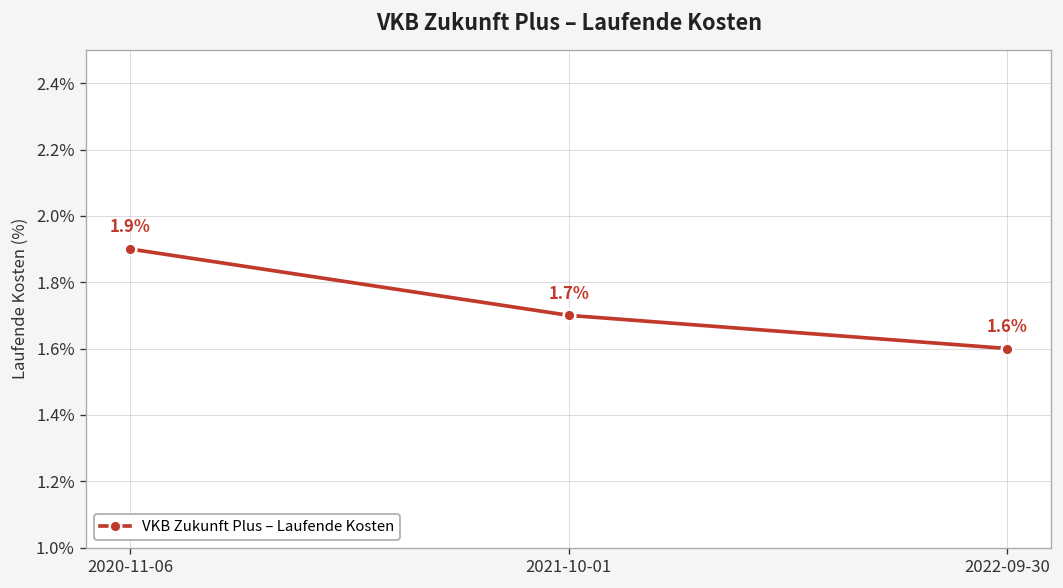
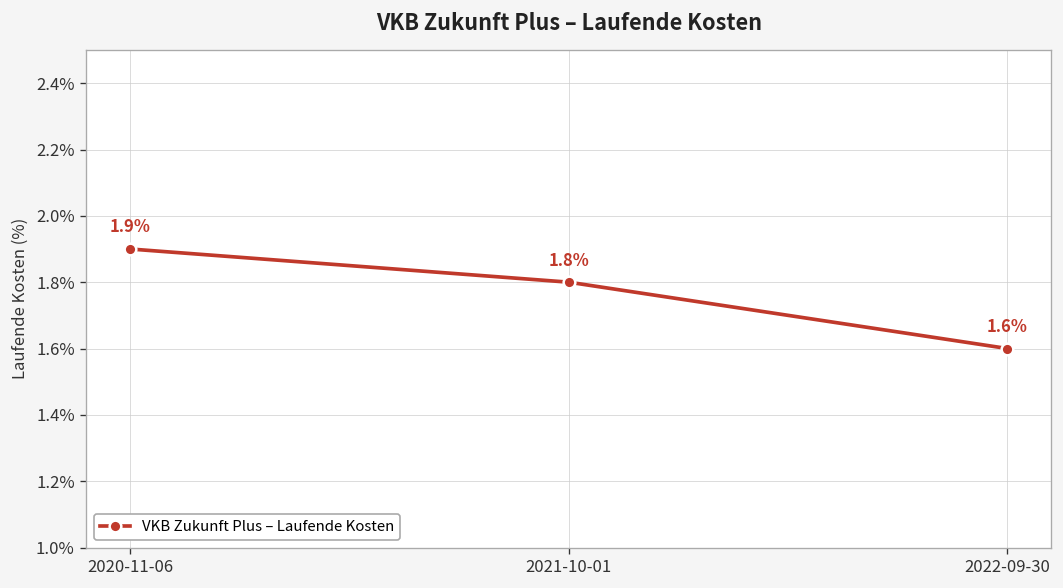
  {
    "2020-11-06": "1.9%",
-   "2021-10-01": "1.7%",
+   "2021-10-01": "1.8%",
    "2022-09-30": "1.6%"
  }
